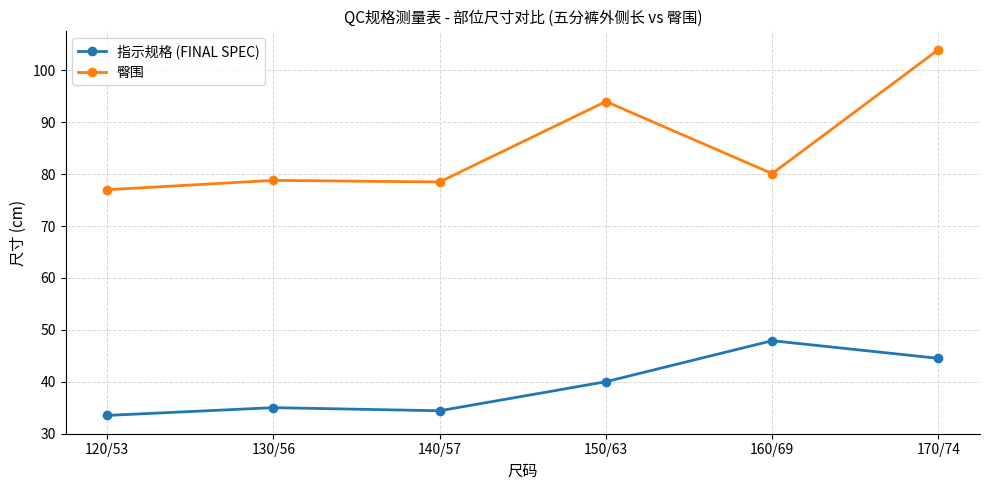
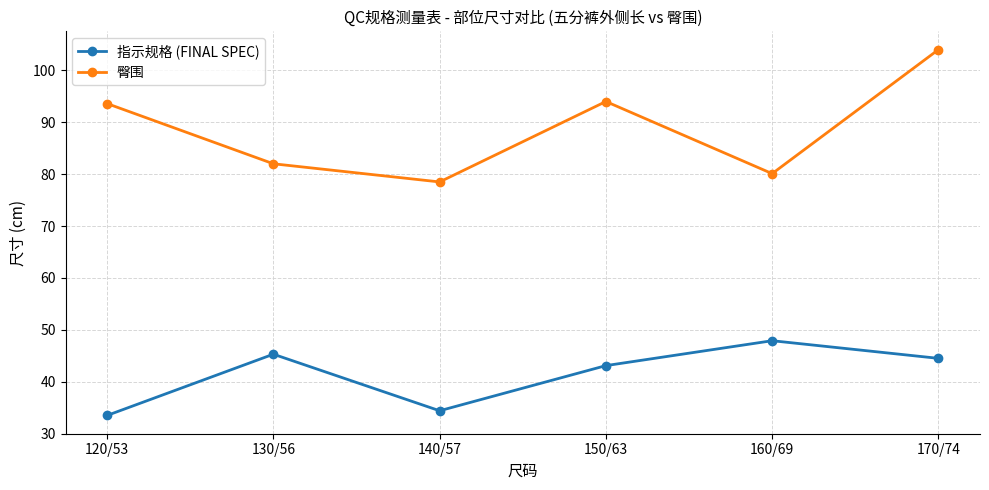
  {
    "指示规格 (FINAL SPEC)": {
      "120/53": 34,
-     "130/56": 35,
+     "130/56": 45,
      "140/57": 34,
-     "150/63": 40,
+     "150/63": 43,
      "160/69": 48,
      "170/74": 45
    },
    "臀围": {
-     "120/53": 77,
-     "130/56": 79,
+     "120/53": 94,
+     "130/56": 82,
      "140/57": 79,
      "150/63": 94,
      "160/69": 80,
      "170/74": 104
    }
  }
